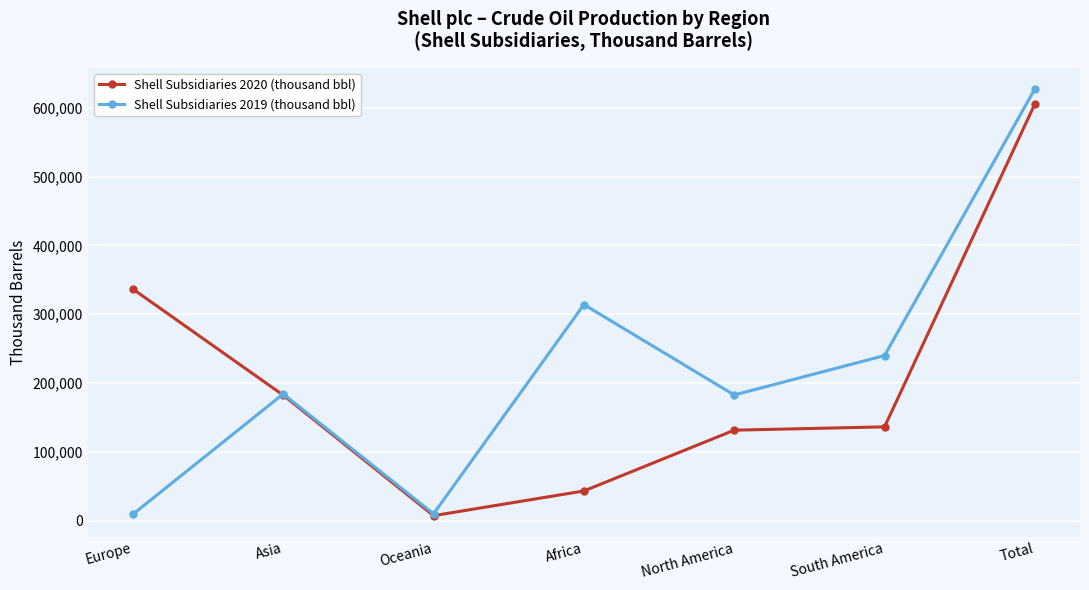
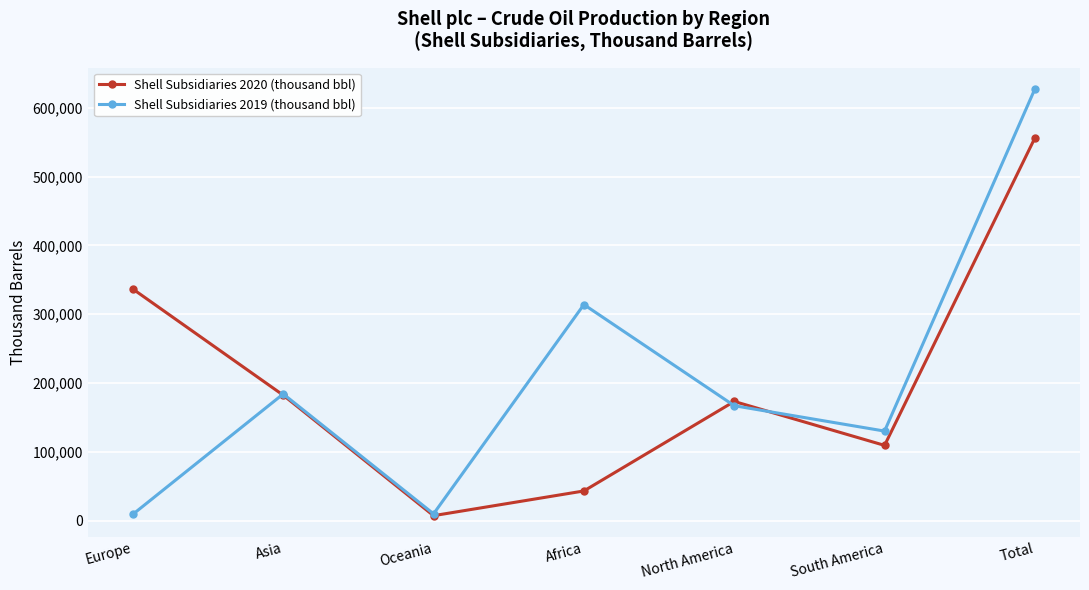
  {
    "Shell Subsidiaries 2020 (thousand bbl)": {
      "Europe": "340,000",
      "Africa": "40,000",
-     "North America": "130,000",
-     "South America": "140,000",
-     "Total": "610,000"
+     "North America": "170,000",
+     "South America": "110,000",
+     "Total": "560,000"
    },
    "Shell Subsidiaries 2019 (thousand bbl)": {
      "Europe": "10,000",
      "Africa": "310,000",
-     "North America": "180,000",
-     "South America": "240,000",
+     "North America": "170,000",
+     "South America": "130,000",
      "Total": "630,000"
    }
  }
